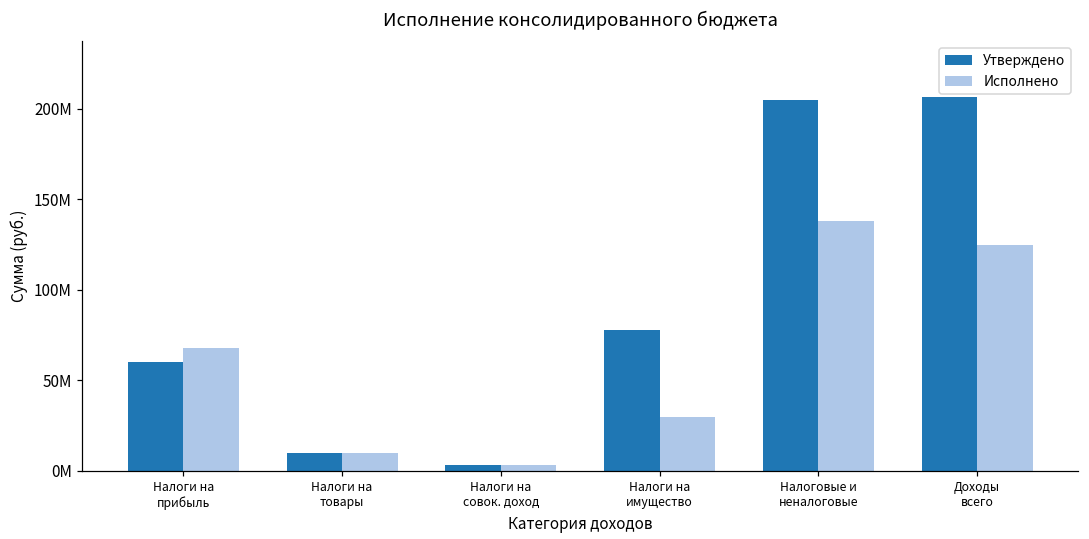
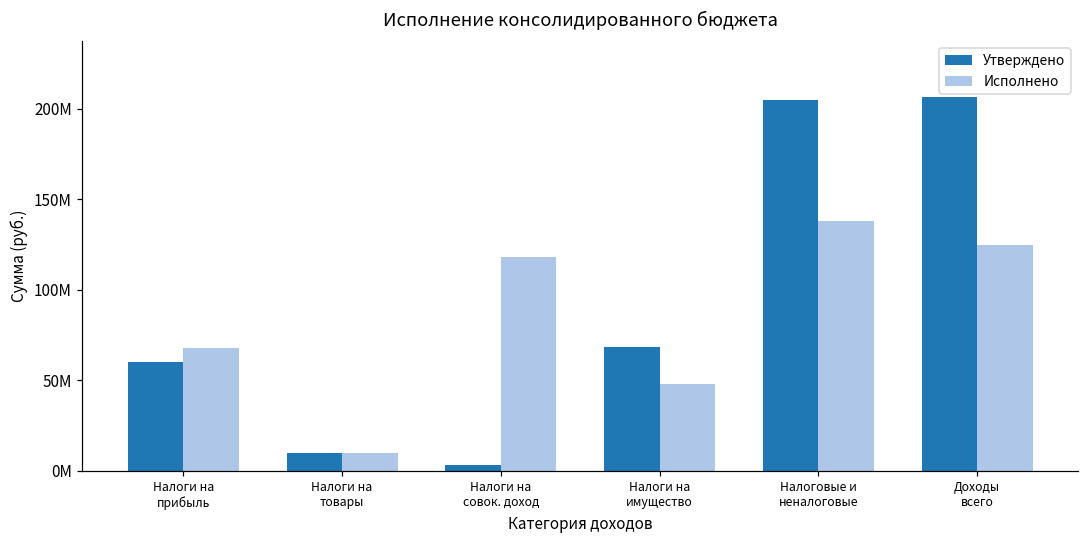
  {
    "Утверждено": {
      "Налоги на прибыль": 60000000,
      "Налоги на товары": 10000000,
      "Налоги на совок. доход": 3000000,
-     "Налоги на имущество": 77000000,
+     "Налоги на имущество": 68000000,
      "Налоговые и неналоговые": 205000000,
      "Доходы всего": 206000000
    },
    "Исполнено": {
      "Налоги на прибыль": 68000000,
      "Налоги на товары": 10000000,
-     "Налоги на совок. доход": 3000000,
-     "Налоги на имущество": 29000000,
+     "Налоги на совок. доход": 118000000,
+     "Налоги на имущество": 48000000,
      "Налоговые и неналоговые": 138000000,
      "Доходы всего": 124000000
    }
  }
